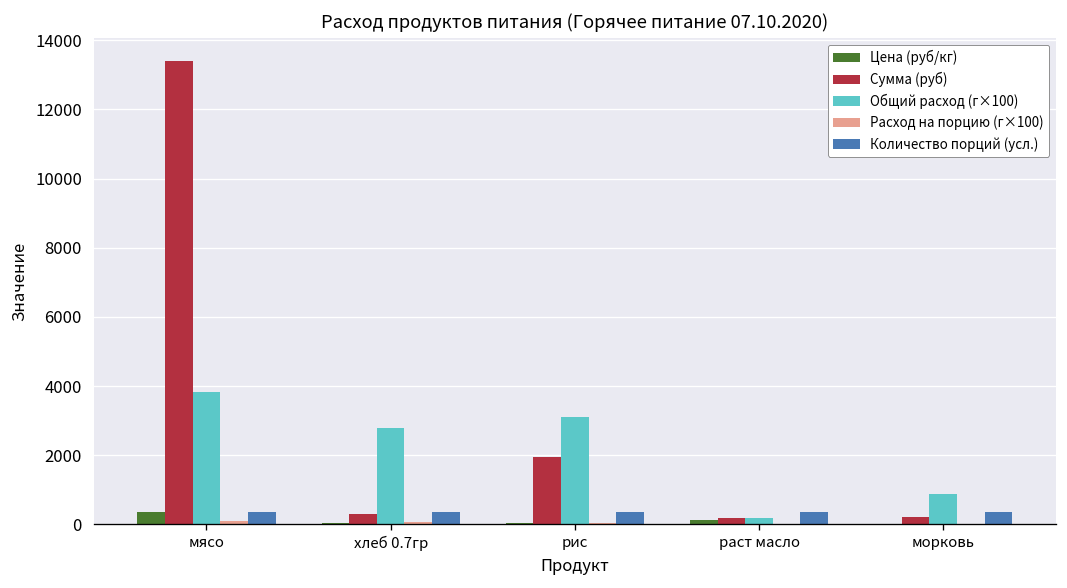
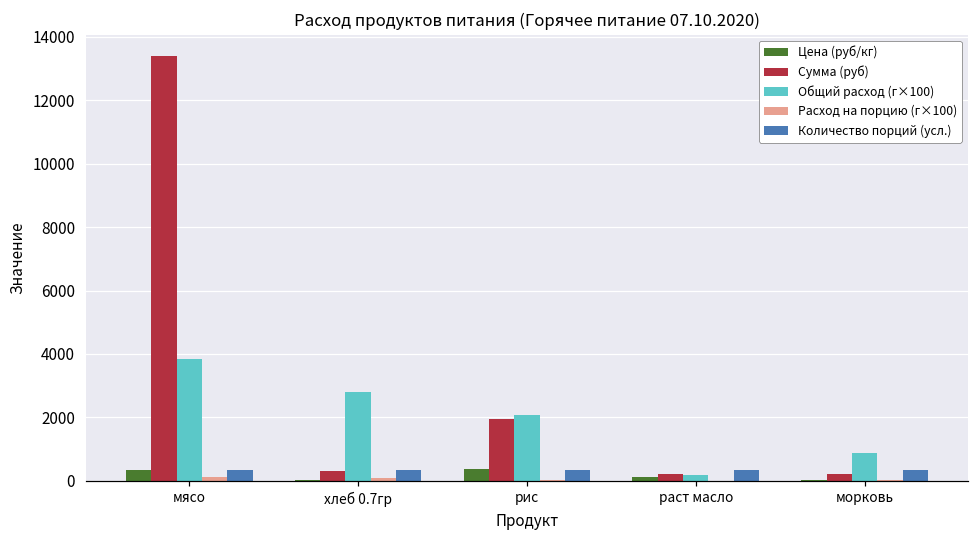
  {
    "Цена (руб/кг)": {
      "мясо": 400,
-     "рис": 0,
+     "рис": 400,
      "раст масло": 100
    },
    "Сумма (руб)": {
      "мясо": 13400,
      "хлеб 0.7гр": 300,
      "рис": 1900,
      "раст масло": 200,
      "морковь": 200
    },
    "Общий расход (г×100)": {
      "мясо": 3800,
      "хлеб 0.7гр": 2800,
-     "рис": 3100,
+     "рис": 2100,
      "раст масло": 200,
      "морковь": 900
    },
    "Расход на порцию (г×100)": {
      "мясо": 100
    },
    "Количество порций (усл.)": {
      "мясо": 300,
      "хлеб 0.7гр": 300,
      "рис": 300,
      "раст масло": 300,
      "морковь": 300
    }
  }
